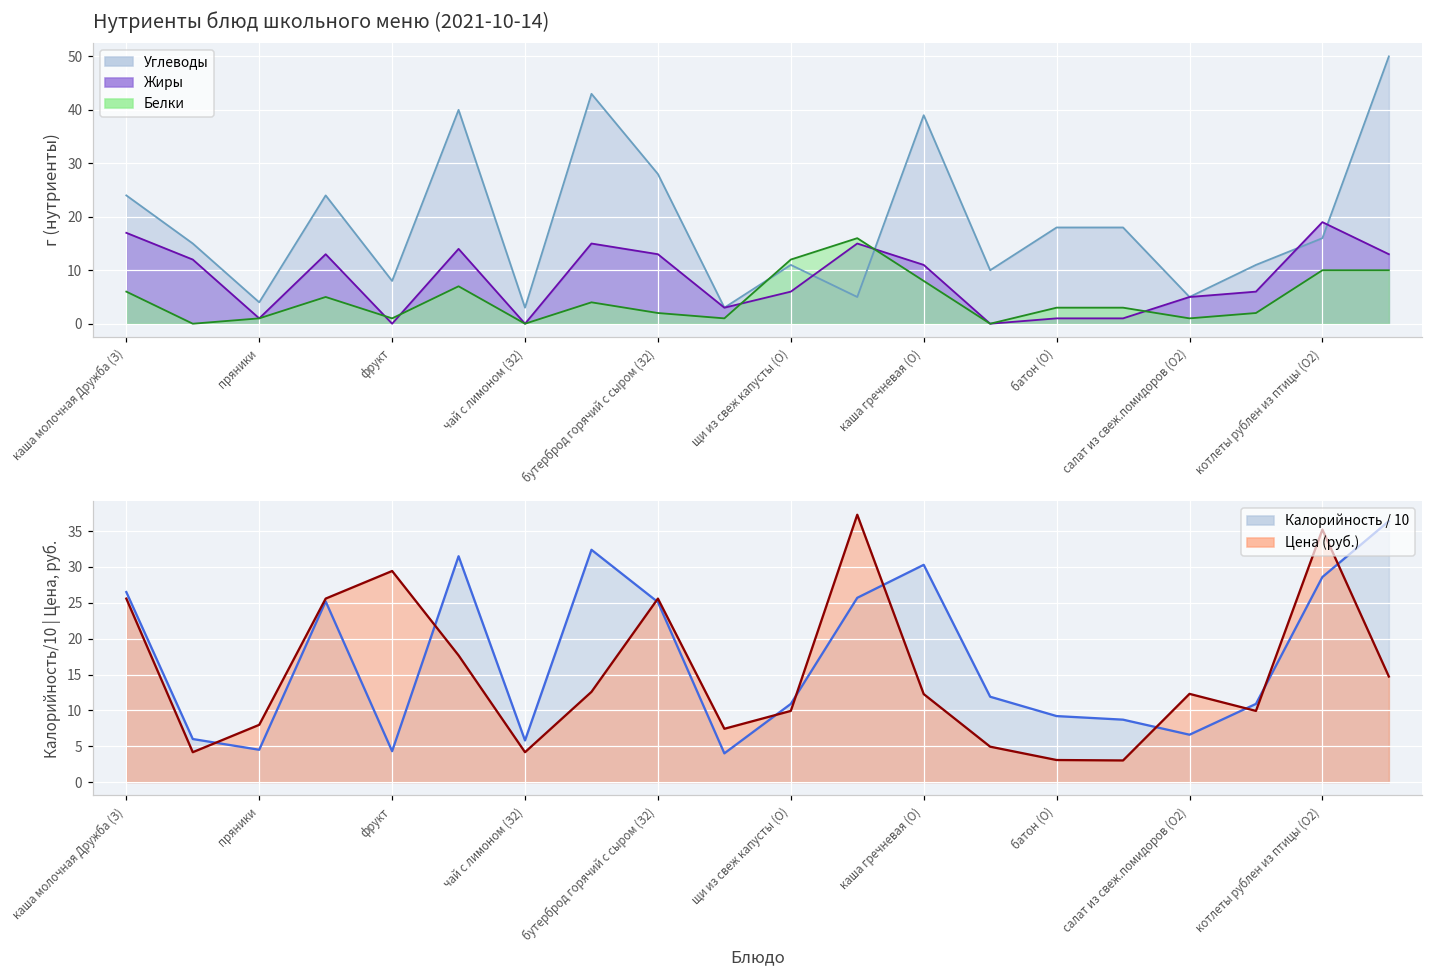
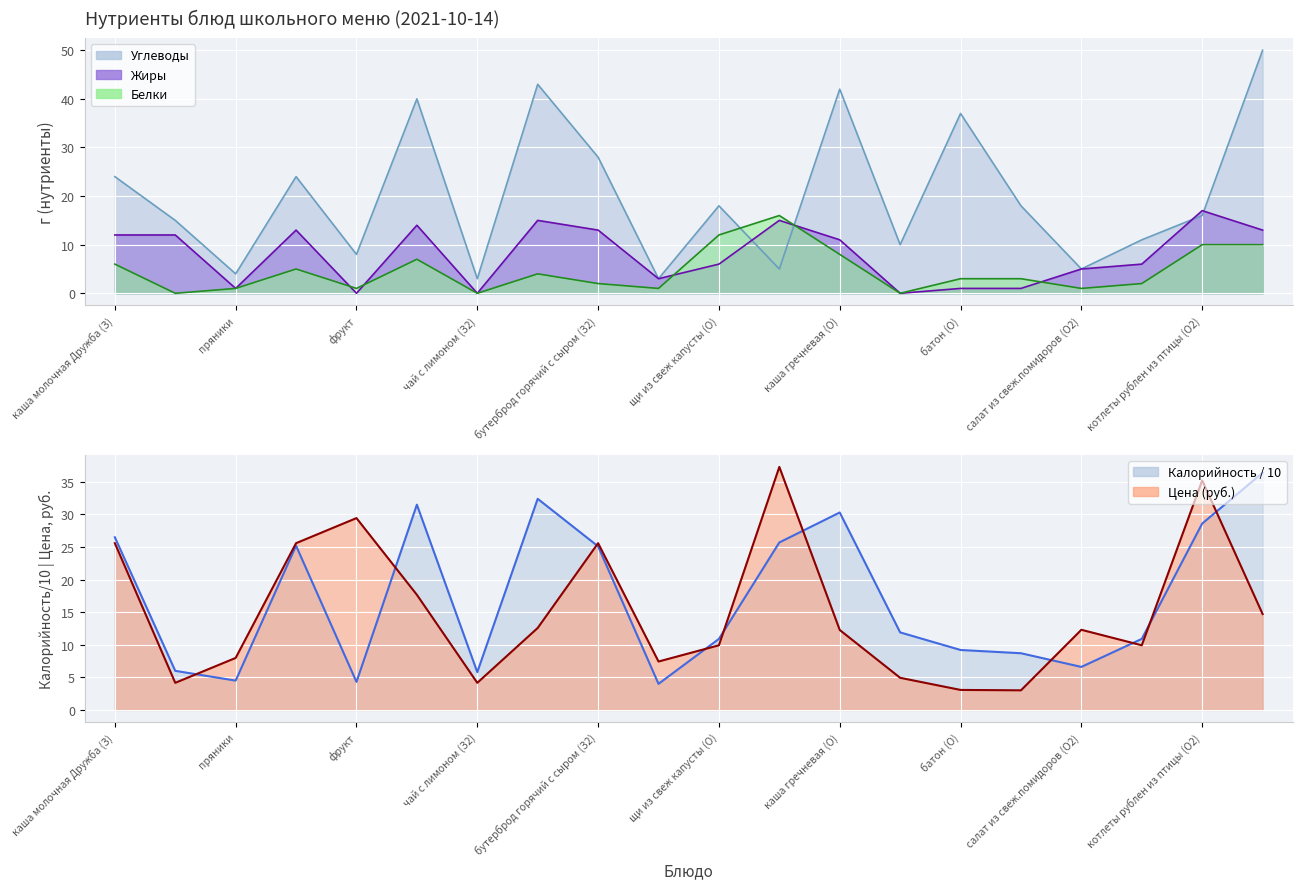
  {
    "Нутриенты блюд школьного меню (2021-10-14)": {
      "Углеводы": {
        "каша молочная Дружба (З)": 24,
        "пряники": 4,
        "фрукт": 8,
        "чай с лимоном (З2)": 3,
        "бутерброд горячий с сыром (З2)": 28,
-       "щи из свеж капусты (О)": 11,
-       "каша гречневая (О)": 39,
-       "батон (О)": 18,
+       "щи из свеж капусты (О)": 18,
+       "каша гречневая (О)": 42,
+       "батон (О)": 37,
        "котлеты рублен из птицы (О2)": 16
      },
      "Жиры": {
-       "каша молочная Дружба (З)": 17,
+       "каша молочная Дружба (З)": 12,
        "фрукт": 0,
        "бутерброд горячий с сыром (З2)": 13,
        "щи из свеж капусты (О)": 6,
        "каша гречневая (О)": 11,
        "батон (О)": 1,
-       "котлеты рублен из птицы (О2)": 19
+       "котлеты рублен из птицы (О2)": 17
      },
      "Белки": {
        "каша молочная Дружба (З)": 6,
        "фрукт": 1,
        "бутерброд горячий с сыром (З2)": 2,
        "щи из свеж капусты (О)": 12,
        "каша гречневая (О)": 8,
        "батон (О)": 3,
        "салат из свеж.помидоров (О2)": 1,
        "котлеты рублен из птицы (О2)": 10
      }
    }
  }
